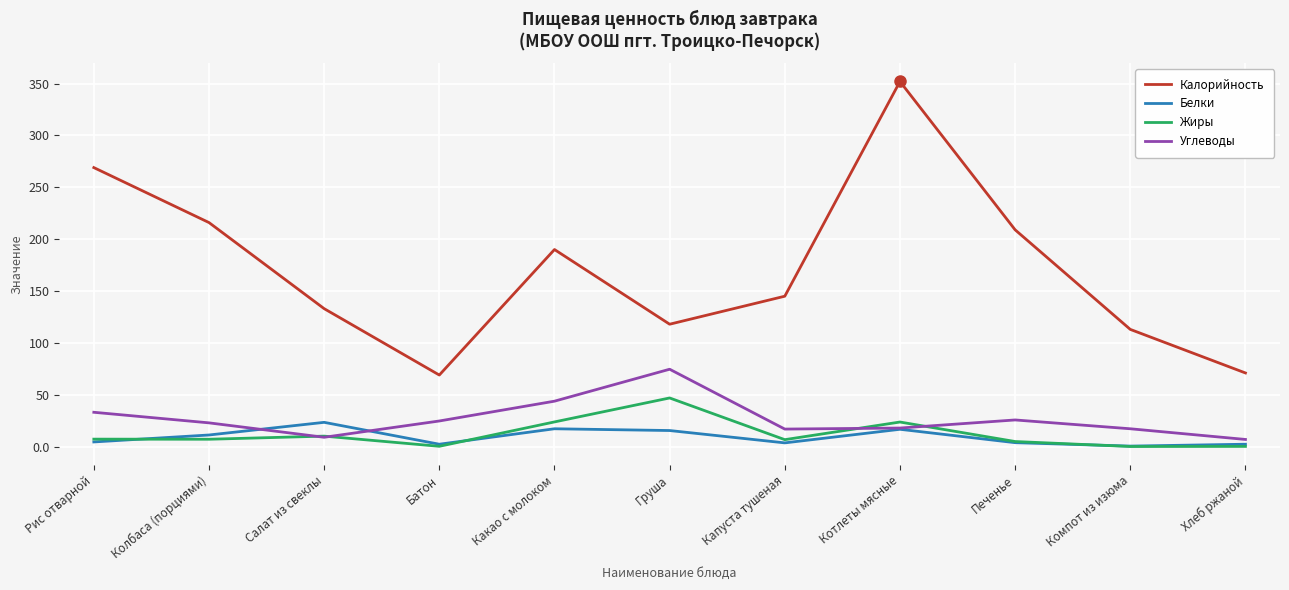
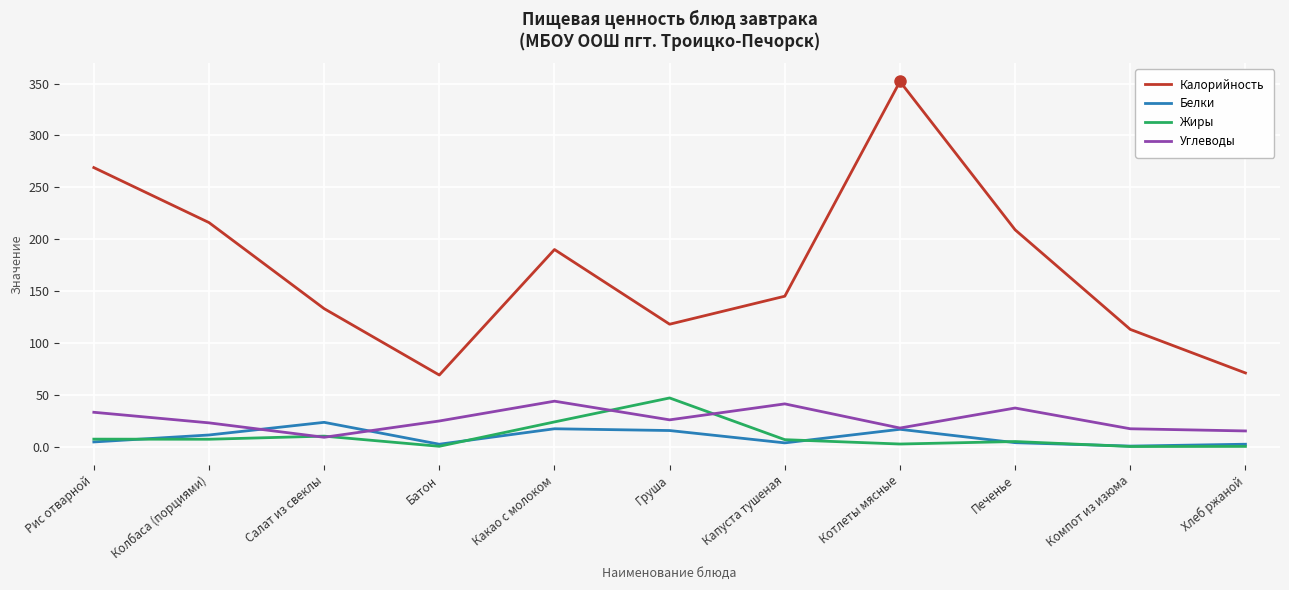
  {
    "Белки": {
      "Рис отварной": 5,
      "Колбаса (порциями)": 11,
      "Салат из свеклы": 23,
      "Какао с молоком": 17,
      "Груша": 16,
      "Капуста тушеная": 4
    },
    "Жиры": {
      "Рис отварной": 7,
      "Колбаса (порциями)": 7,
      "Какао с молоком": 24,
      "Груша": 47,
      "Капуста тушеная": 7,
-     "Котлеты мясные": 24
+     "Котлеты мясные": 3
    },
    "Углеводы": {
      "Рис отварной": 33,
      "Колбаса (порциями)": 23,
      "Батон": 25,
      "Какао с молоком": 44,
-     "Груша": 75,
-     "Капуста тушеная": 17,
-     "Печенье": 26,
+     "Груша": 26,
+     "Капуста тушеная": 41,
+     "Печенье": 37,
      "Компот из изюма": 17,
-     "Хлеб ржаной": 7
+     "Хлеб ржаной": 15
    }
  }
